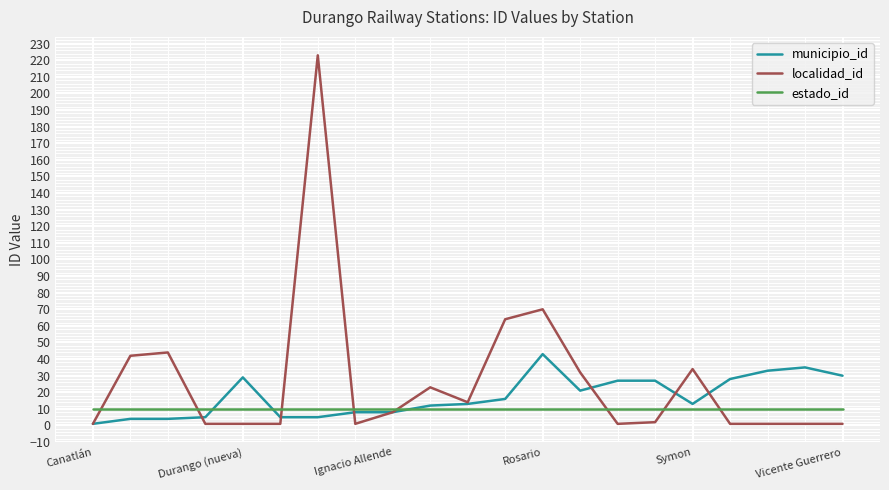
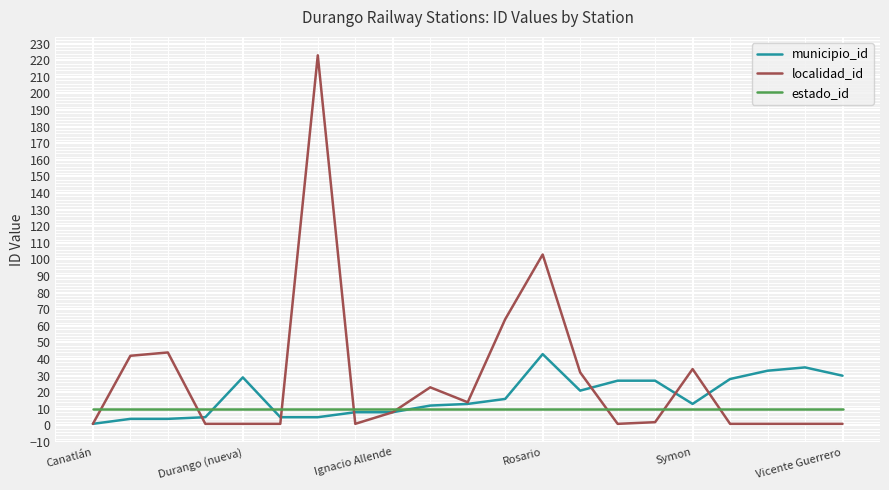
  {
    "municipio_id": {
      "Durango (nueva)": 29,
      "Rosario": 43,
      "Symon": 13,
      "Vicente Guerrero": 30
    },
    "localidad_id": {
      "Durango (nueva)": 1,
-     "Rosario": 70,
+     "Rosario": 103,
      "Symon": 34,
      "Vicente Guerrero": 1
    },
    "estado_id": {
      "Canatlán": 10,
      "Durango (nueva)": 10,
      "Ignacio Allende": 10,
      "Rosario": 10,
      "Symon": 10,
      "Vicente Guerrero": 10
    }
  }
